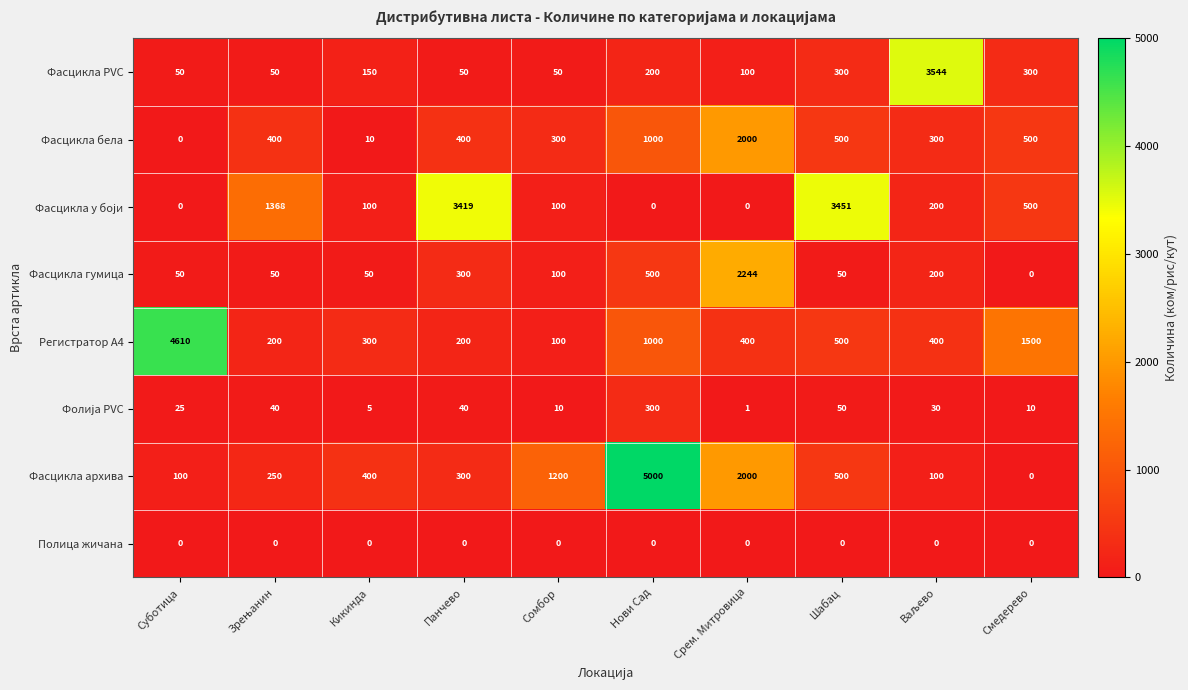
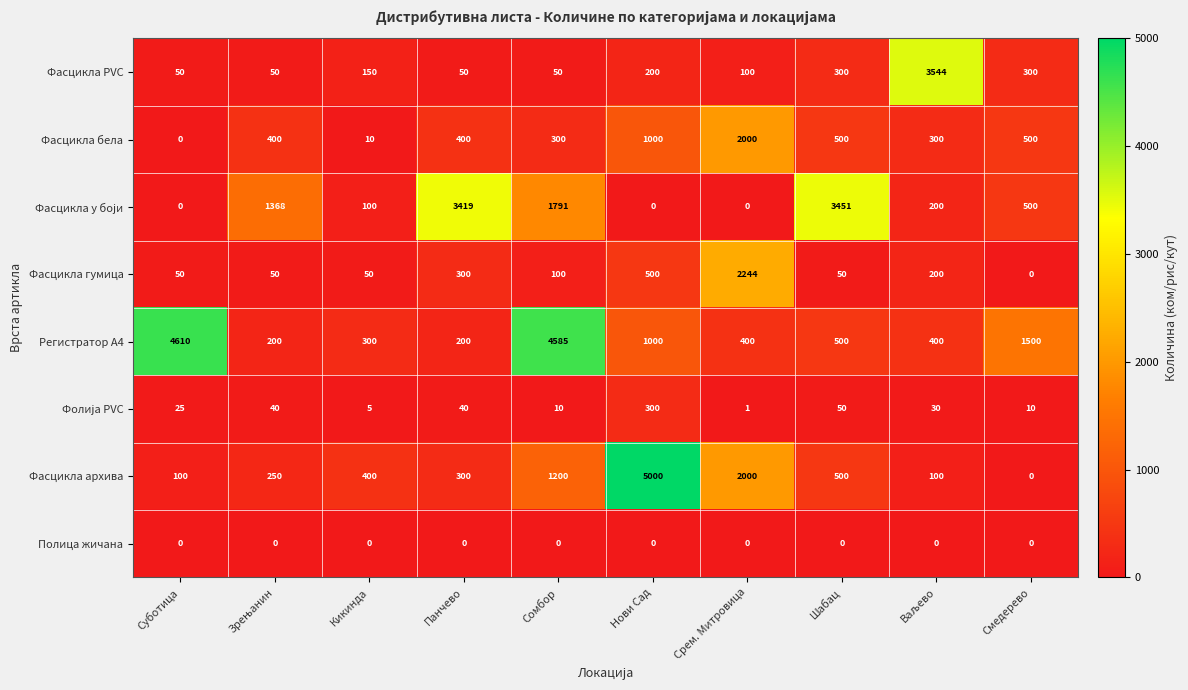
  {
    "Фасцикла PVC": {
      "Суботица": 50,
      "Зрењанин": 50,
      "Кикинда": 150,
      "Панчево": 50,
      "Сомбор": 50,
      "Нови Сад": 200,
      "Срем. Митровица": 100,
      "Шабац": 300,
      "Ваљево": 3544,
      "Смедерево": 300
    },
    "Фасцикла бела": {
      "Суботица": 0,
      "Зрењанин": 400,
      "Кикинда": 10,
      "Панчево": 400,
      "Сомбор": 300,
      "Нови Сад": 1000,
      "Срем. Митровица": 2000,
      "Шабац": 500,
      "Ваљево": 300,
      "Смедерево": 500
    },
    "Фасцикла у боји": {
      "Суботица": 0,
      "Зрењанин": 1368,
      "Кикинда": 100,
      "Панчево": 3419,
-     "Сомбор": 100,
+     "Сомбор": 1791,
      "Нови Сад": 0,
      "Срем. Митровица": 0,
      "Шабац": 3451,
      "Ваљево": 200,
      "Смедерево": 500
    },
    "Фасцикла гумица": {
      "Суботица": 50,
      "Зрењанин": 50,
      "Кикинда": 50,
      "Панчево": 300,
      "Сомбор": 100,
      "Нови Сад": 500,
      "Срем. Митровица": 2244,
      "Шабац": 50,
      "Ваљево": 200,
      "Смедерево": 0
    },
    "Регистратор А4": {
      "Суботица": 4610,
      "Зрењанин": 200,
      "Кикинда": 300,
      "Панчево": 200,
-     "Сомбор": 100,
+     "Сомбор": 4585,
      "Нови Сад": 1000,
      "Срем. Митровица": 400,
      "Шабац": 500,
      "Ваљево": 400,
      "Смедерево": 1500
    },
    "Фолија PVC": {
      "Суботица": 25,
      "Зрењанин": 40,
      "Кикинда": 5,
      "Панчево": 40,
      "Сомбор": 10,
      "Нови Сад": 300,
      "Срем. Митровица": 1,
      "Шабац": 50,
      "Ваљево": 30,
      "Смедерево": 10
    },
    "Фасцикла архива": {
      "Суботица": 100,
      "Зрењанин": 250,
      "Кикинда": 400,
      "Панчево": 300,
      "Сомбор": 1200,
      "Нови Сад": 5000,
      "Срем. Митровица": 2000,
      "Шабац": 500,
      "Ваљево": 100,
      "Смедерево": 0
    },
    "Полица жичана": {
      "Суботица": 0,
      "Зрењанин": 0,
      "Кикинда": 0,
      "Панчево": 0,
      "Сомбор": 0,
      "Нови Сад": 0,
      "Срем. Митровица": 0,
      "Шабац": 0,
      "Ваљево": 0,
      "Смедерево": 0
    }
  }
